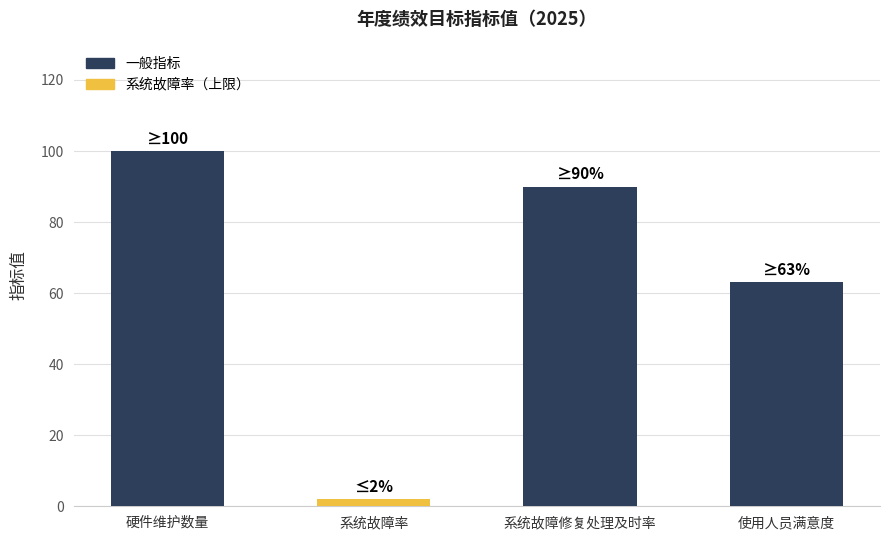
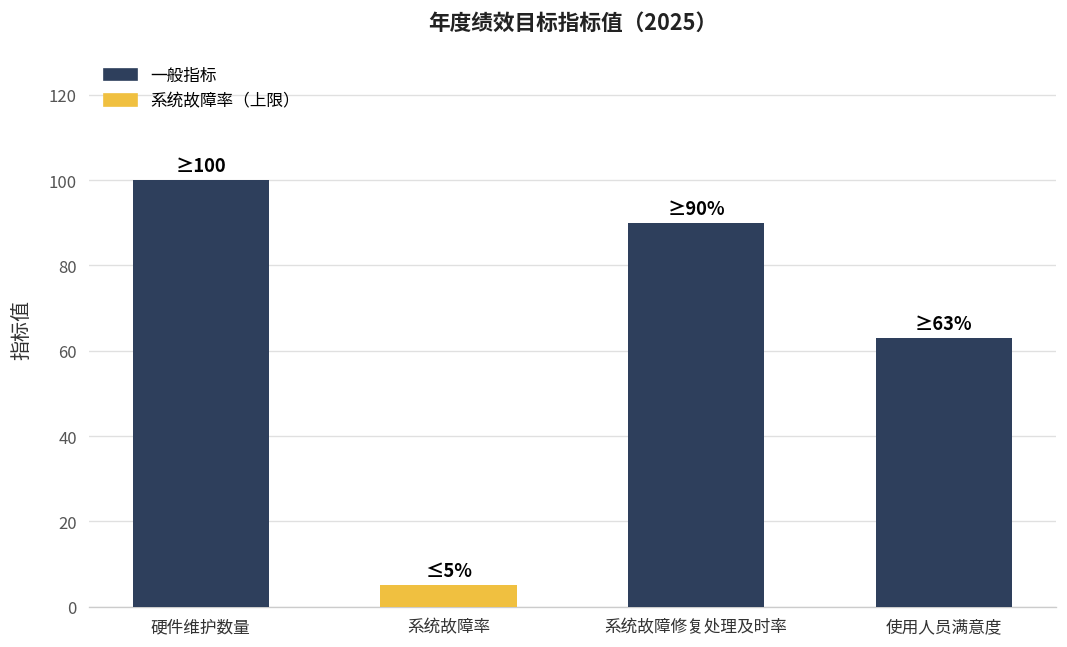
  {
    "硬件维护数量": "100",
-   "系统故障率": "2%",
+   "系统故障率": "5%",
    "系统故障修复处理及时率": "90%",
    "使用人员满意度": "63%"
  }
